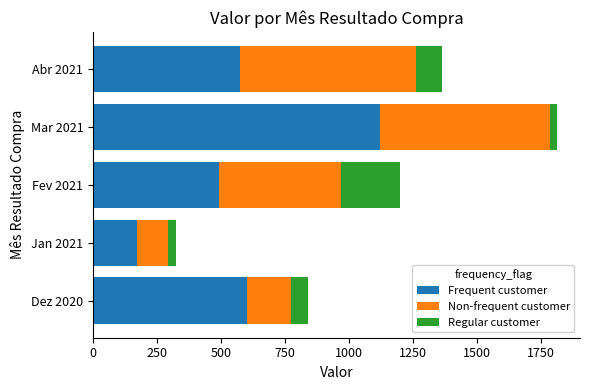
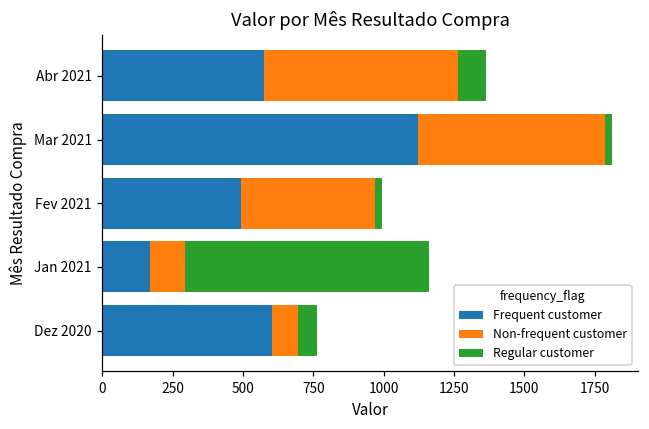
  {
    "Frequent customer": {
      "Abr 2021": 580,
      "Mar 2021": 1120,
      "Fev 2021": 490,
      "Jan 2021": 170,
      "Dez 2020": 600
    },
    "Non-frequent customer": {
      "Abr 2021": 690,
      "Mar 2021": 670,
      "Fev 2021": 470,
      "Jan 2021": 120,
-     "Dez 2020": 170
+     "Dez 2020": 90
    },
    "Regular customer": {
      "Abr 2021": 100,
      "Mar 2021": 20,
-     "Fev 2021": 230,
-     "Jan 2021": 30,
+     "Fev 2021": 30,
+     "Jan 2021": 870,
      "Dez 2020": 70
    }
  }
